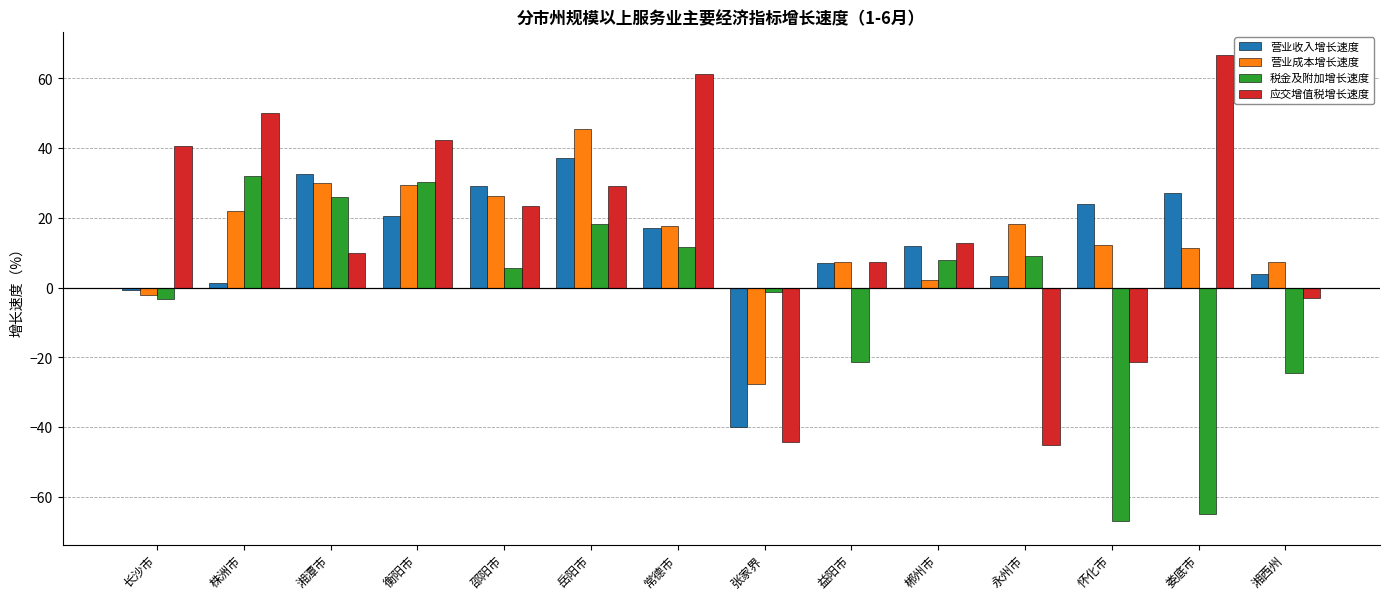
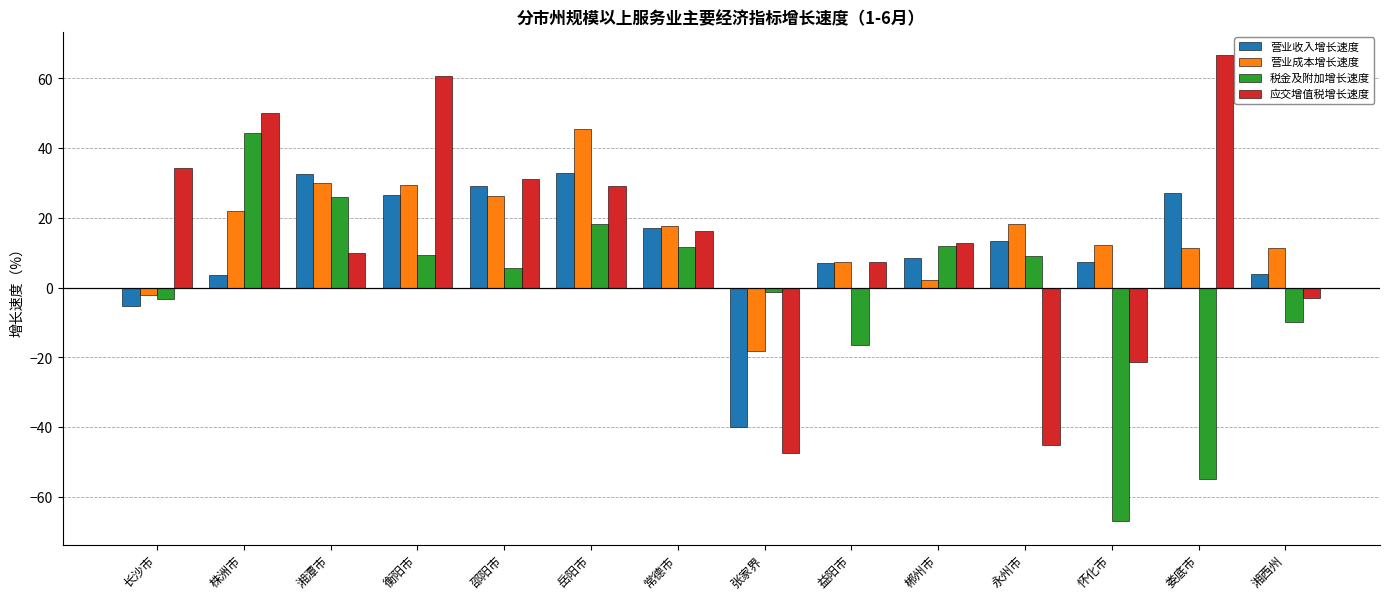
  {
    "营业收入增长速度": {
-     "长沙市": -1,
-     "株洲市": 1,
+     "长沙市": -5,
+     "株洲市": 4,
      "湘潭市": 33,
-     "衡阳市": 20,
+     "衡阳市": 27,
      "邵阳市": 29,
-     "岳阳市": 37,
+     "岳阳市": 33,
      "常德市": 17,
      "张家界": -40,
      "益阳市": 7,
-     "郴州市": 12,
-     "永州市": 3,
-     "怀化市": 24,
+     "郴州市": 9,
+     "永州市": 13,
+     "怀化市": 7,
      "娄底市": 27,
      "湘西州": 4
    },
    "营业成本增长速度": {
      "长沙市": -2,
      "株洲市": 22,
      "湘潭市": 30,
      "衡阳市": 29,
      "邵阳市": 26,
      "岳阳市": 45,
      "常德市": 18,
-     "张家界": -28,
+     "张家界": -18,
      "益阳市": 7,
      "郴州市": 2,
      "永州市": 18,
      "怀化市": 12,
      "娄底市": 11,
-     "湘西州": 7
+     "湘西州": 11
    },
    "税金及附加增长速度": {
      "长沙市": -3,
-     "株洲市": 32,
+     "株洲市": 44,
      "湘潭市": 26,
-     "衡阳市": 30,
+     "衡阳市": 9,
      "邵阳市": 6,
      "岳阳市": 18,
      "常德市": 12,
      "张家界": -1,
-     "益阳市": -21,
-     "郴州市": 8,
+     "益阳市": -16,
+     "郴州市": 12,
      "永州市": 9,
      "怀化市": -67,
-     "娄底市": -65,
-     "湘西州": -24
+     "娄底市": -55,
+     "湘西州": -10
    },
    "应交增值税增长速度": {
-     "长沙市": 41,
+     "长沙市": 34,
      "株洲市": 50,
      "湘潭市": 10,
-     "衡阳市": 42,
-     "邵阳市": 23,
+     "衡阳市": 61,
+     "邵阳市": 31,
      "岳阳市": 29,
-     "常德市": 61,
-     "张家界": -44,
+     "常德市": 16,
+     "张家界": -48,
      "益阳市": 7,
      "郴州市": 13,
      "永州市": -45,
      "怀化市": -21,
      "娄底市": 67,
      "湘西州": -3
    }
  }
